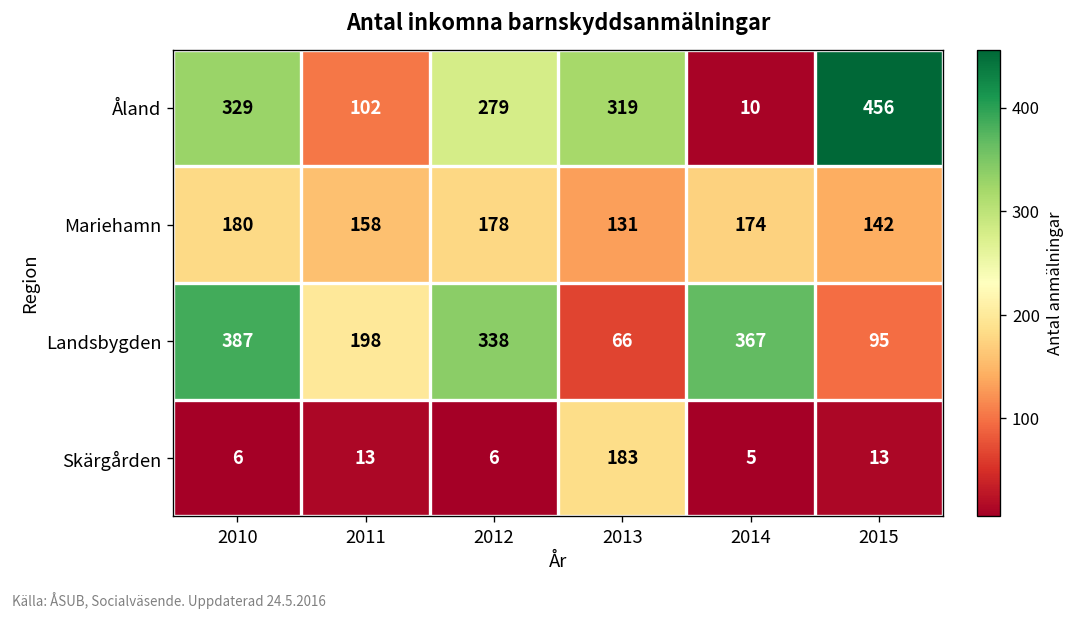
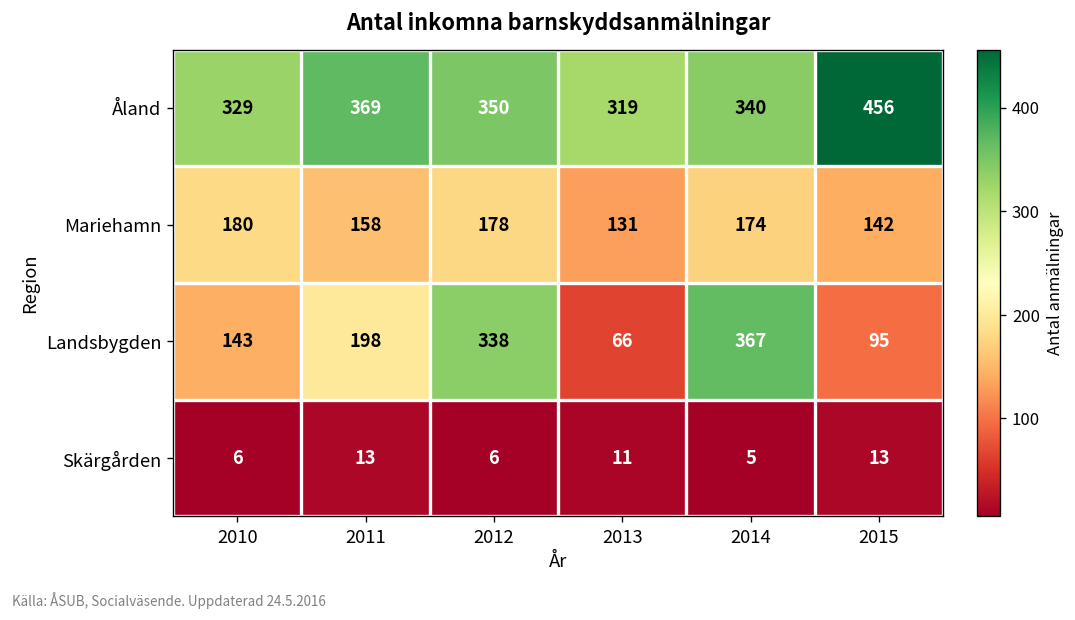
  {
    "Åland": {
      "2010": 329,
-     "2011": 102,
-     "2012": 279,
+     "2011": 369,
+     "2012": 350,
      "2013": 319,
-     "2014": 10,
+     "2014": 340,
      "2015": 456
    },
    "Mariehamn": {
      "2010": 180,
      "2011": 158,
      "2012": 178,
      "2013": 131,
      "2014": 174,
      "2015": 142
    },
    "Landsbygden": {
-     "2010": 387,
+     "2010": 143,
      "2011": 198,
      "2012": 338,
      "2013": 66,
      "2014": 367,
      "2015": 95
    },
    "Skärgården": {
      "2010": 6,
      "2011": 13,
      "2012": 6,
-     "2013": 183,
+     "2013": 11,
      "2014": 5,
      "2015": 13
    }
  }
